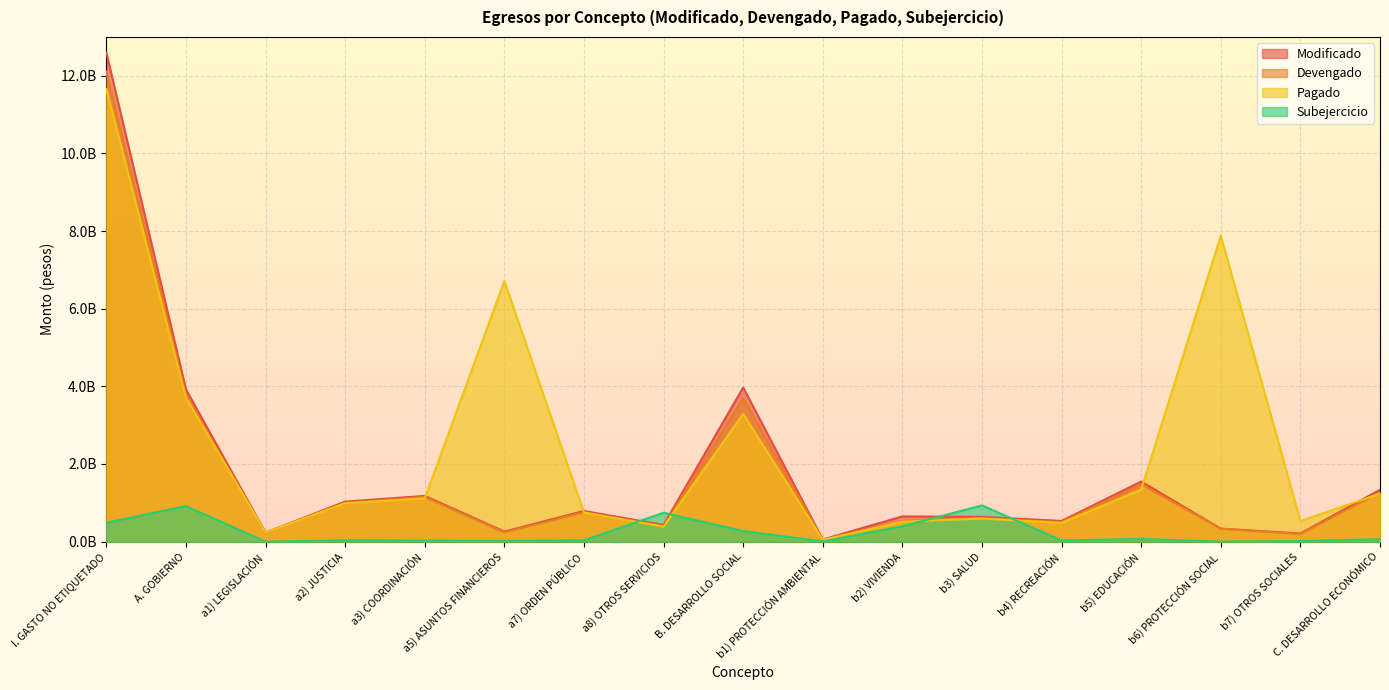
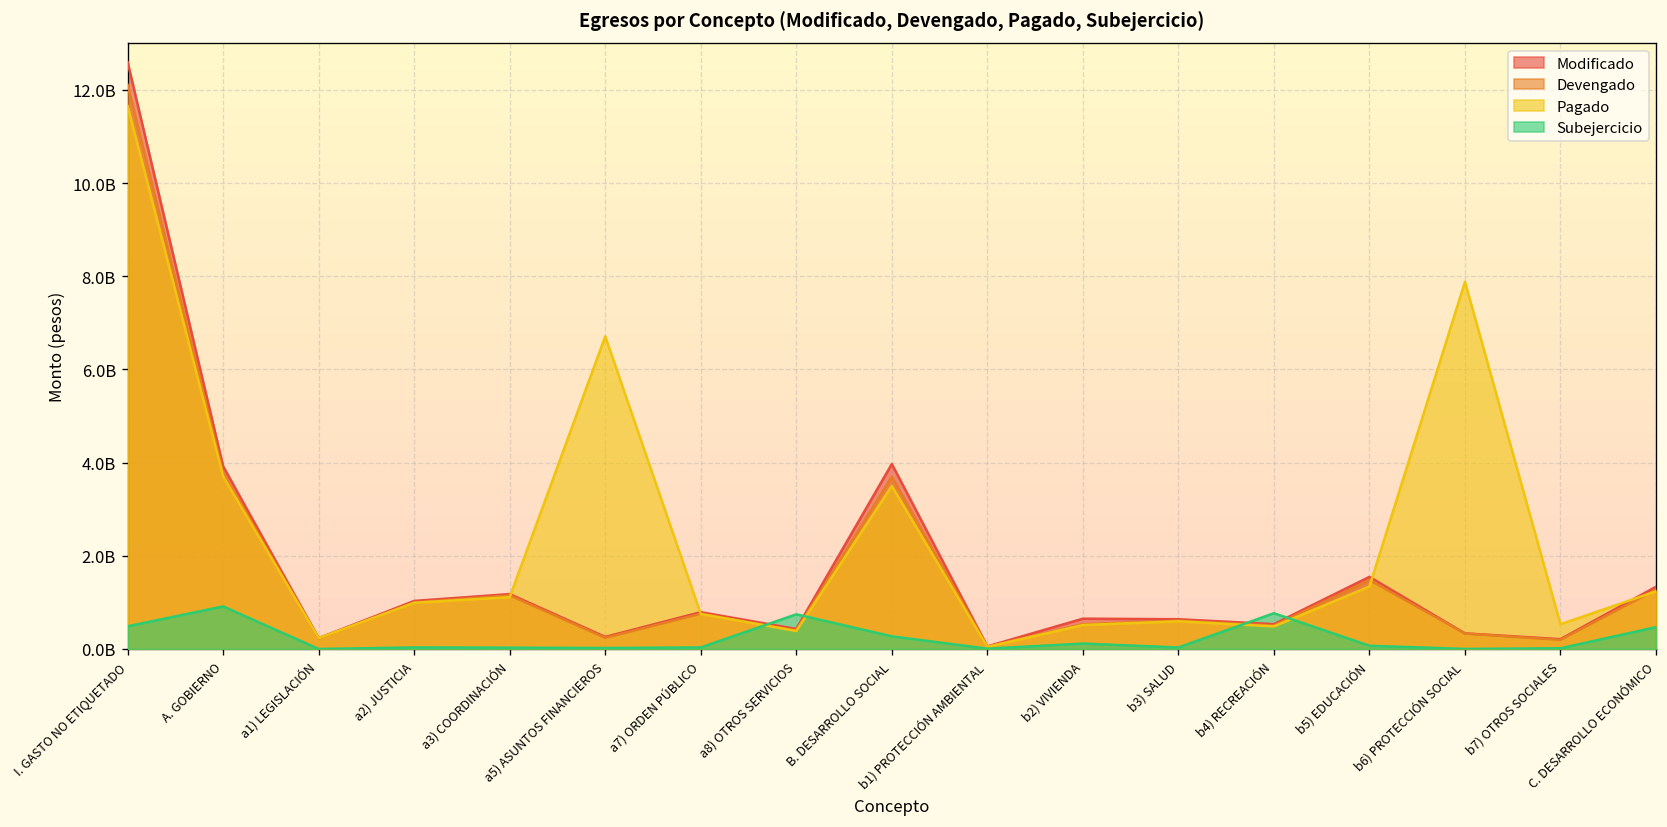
  {
    "Pagado": {
      "I. GASTO NO ETIQUETADO": 11700000000,
      "a5) ASUNTOS FINANCIEROS": 6700000000,
-     "B. DESARROLLO SOCIAL": 3300000000,
+     "B. DESARROLLO SOCIAL": 3500000000,
      "b5) EDUCACIÓN": 1300000000,
      "b6) PROTECCIÓN SOCIAL": 7900000000,
      "b7) OTROS SOCIALES": 500000000
    },
    "Subejercicio": {
      "I. GASTO NO ETIQUETADO": 500000000,
      "A. GOBIERNO": 900000000,
      "a1) LEGISLACIÓN": 0,
      "a2) JUSTICIA": 0,
      "a3) COORDINACIÓN": 0,
      "a5) ASUNTOS FINANCIEROS": 0,
      "a7) ORDEN PÚBLICO": 0,
      "a8) OTROS SERVICIOS": 700000000,
      "B. DESARROLLO SOCIAL": 300000000,
-     "b2) VIVIENDA": 400000000,
-     "b3) SALUD": 900000000,
-     "b4) RECREACIÓN": 0,
+     "b2) VIVIENDA": 100000000,
+     "b3) SALUD": 0,
+     "b4) RECREACIÓN": 800000000,
      "b5) EDUCACIÓN": 100000000,
      "b6) PROTECCIÓN SOCIAL": 0,
      "b7) OTROS SOCIALES": 0,
-     "C. DESARROLLO ECONÓMICO": 100000000
+     "C. DESARROLLO ECONÓMICO": 500000000
    }
  }
